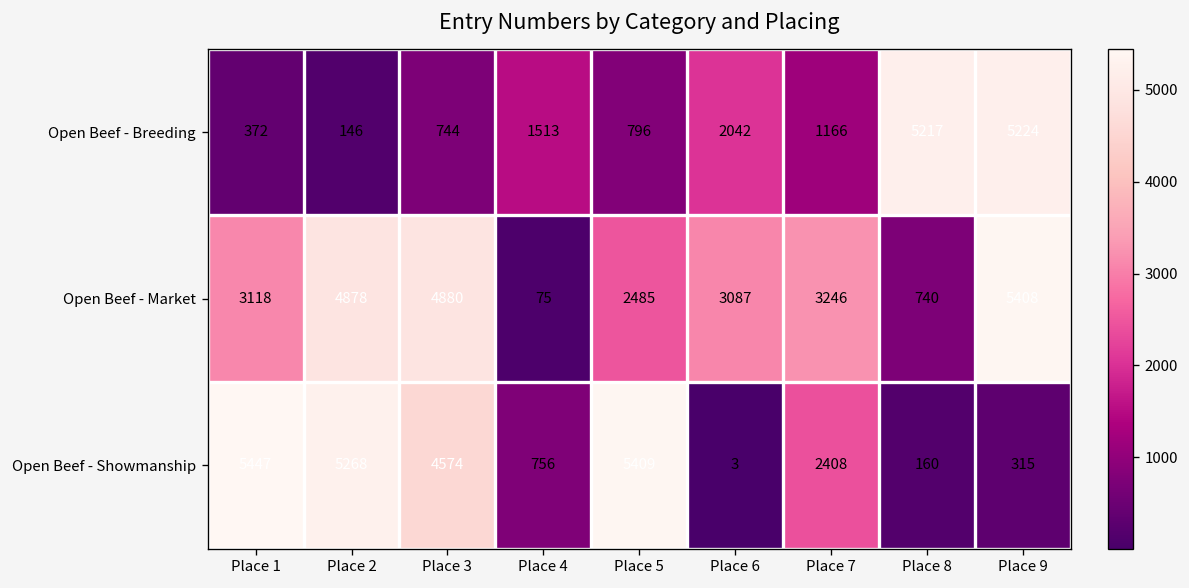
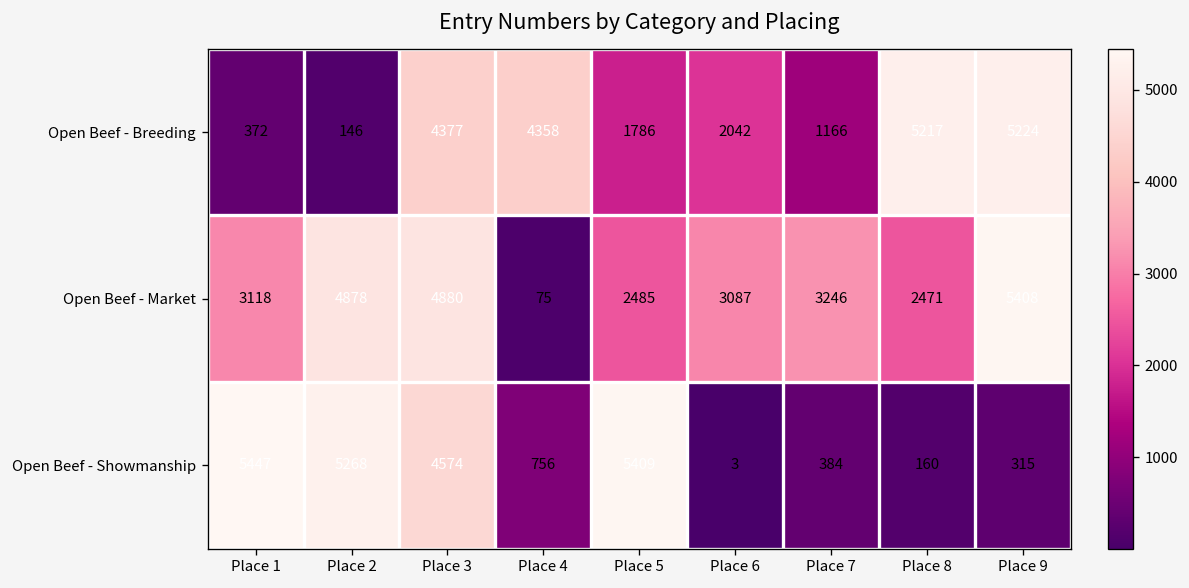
  {
    "Open Beef - Breeding": {
      "Place 1": 372,
      "Place 2": 146,
-     "Place 3": 744,
-     "Place 4": 1513,
-     "Place 5": 796,
+     "Place 3": 4377,
+     "Place 4": 4358,
+     "Place 5": 1786,
      "Place 6": 2042,
      "Place 7": 1166
    },
    "Open Beef - Market": {
      "Place 1": 3118,
      "Place 4": 75,
      "Place 5": 2485,
      "Place 6": 3087,
      "Place 7": 3246,
-     "Place 8": 740
+     "Place 8": 2471
    },
    "Open Beef - Showmanship": {
      "Place 4": 756,
      "Place 6": 3,
-     "Place 7": 2408,
+     "Place 7": 384,
      "Place 8": 160,
      "Place 9": 315
    }
  }
